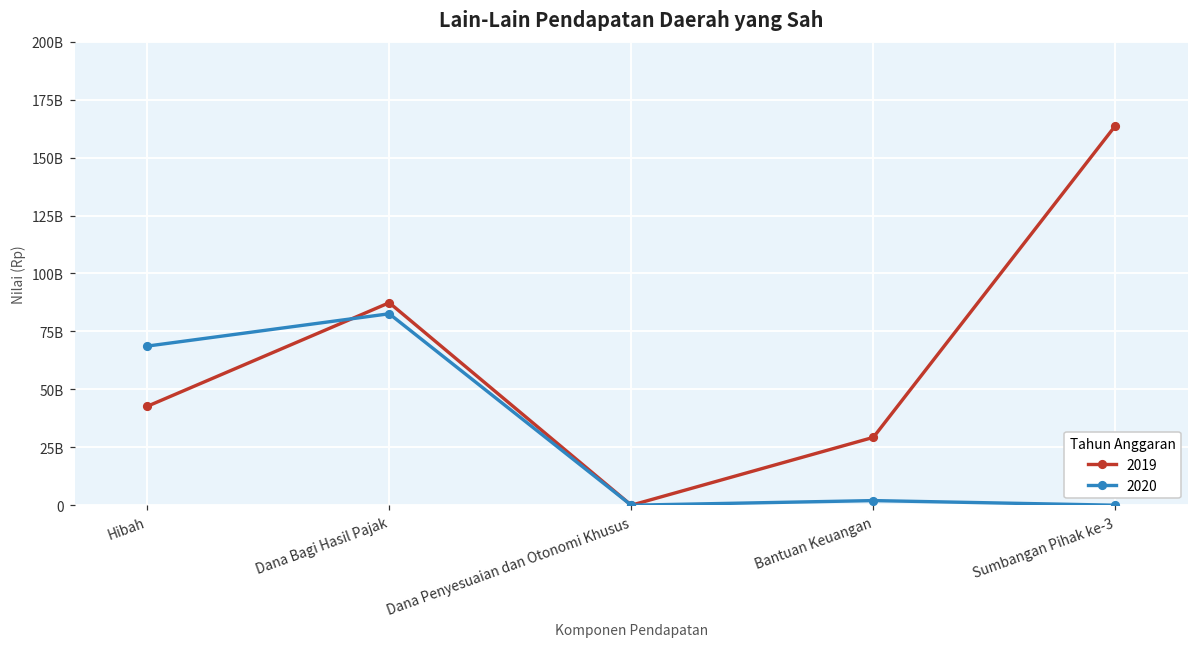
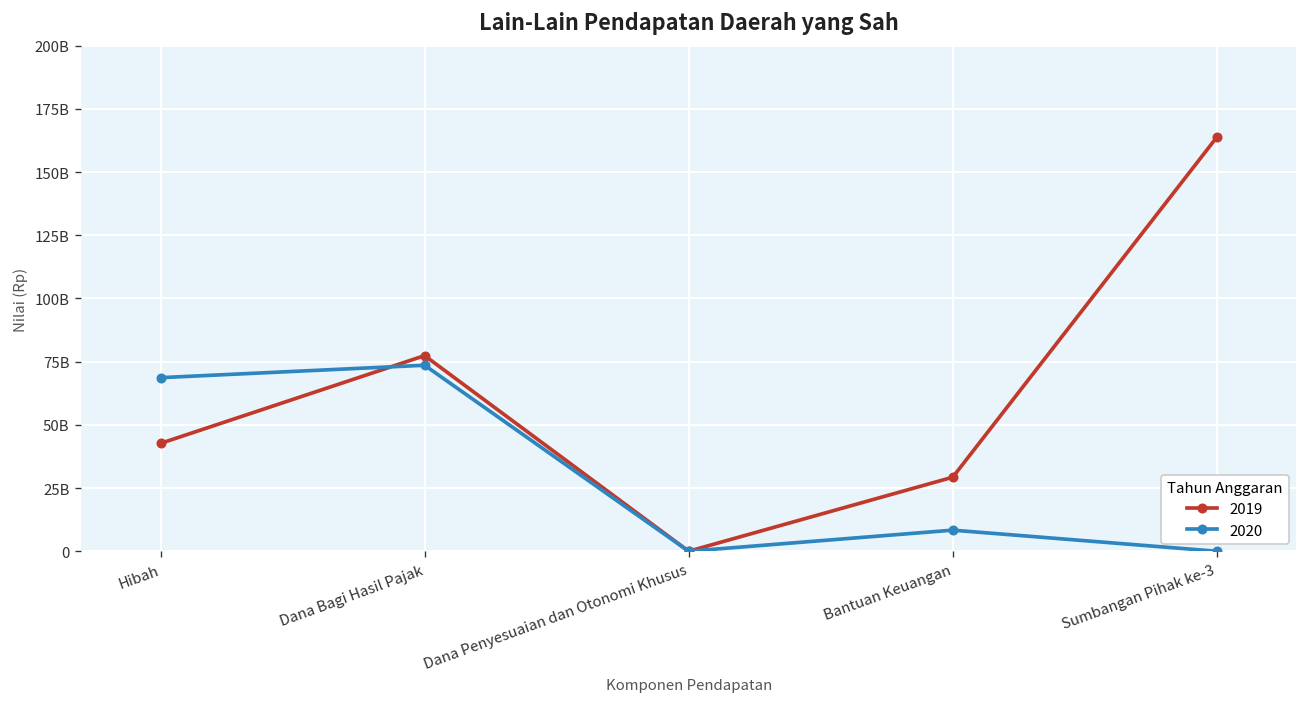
  {
    "2019": {
      "Hibah": 43000000000,
-     "Dana Bagi Hasil Pajak": 87000000000,
+     "Dana Bagi Hasil Pajak": 77000000000,
      "Bantuan Keuangan": 29000000000,
      "Sumbangan Pihak ke-3": 164000000000
    },
    "2020": {
      "Hibah": 69000000000,
-     "Dana Bagi Hasil Pajak": 83000000000,
-     "Bantuan Keuangan": 2000000000,
+     "Dana Bagi Hasil Pajak": 74000000000,
+     "Bantuan Keuangan": 8000000000,
      "Sumbangan Pihak ke-3": 0
    }
  }
